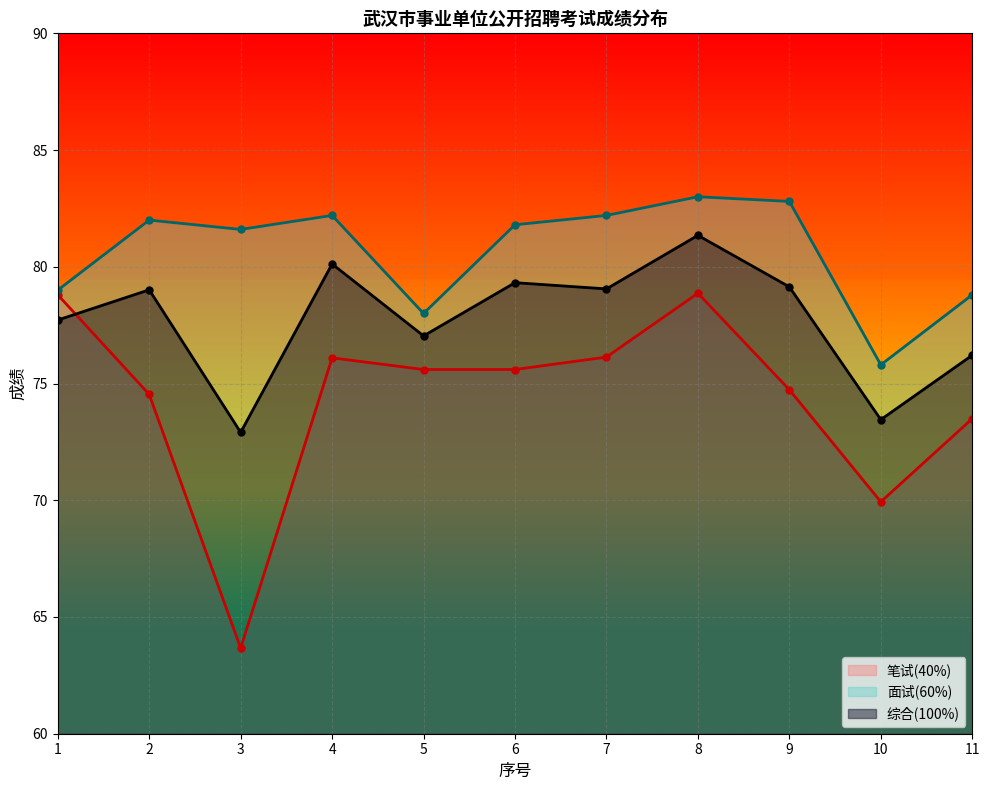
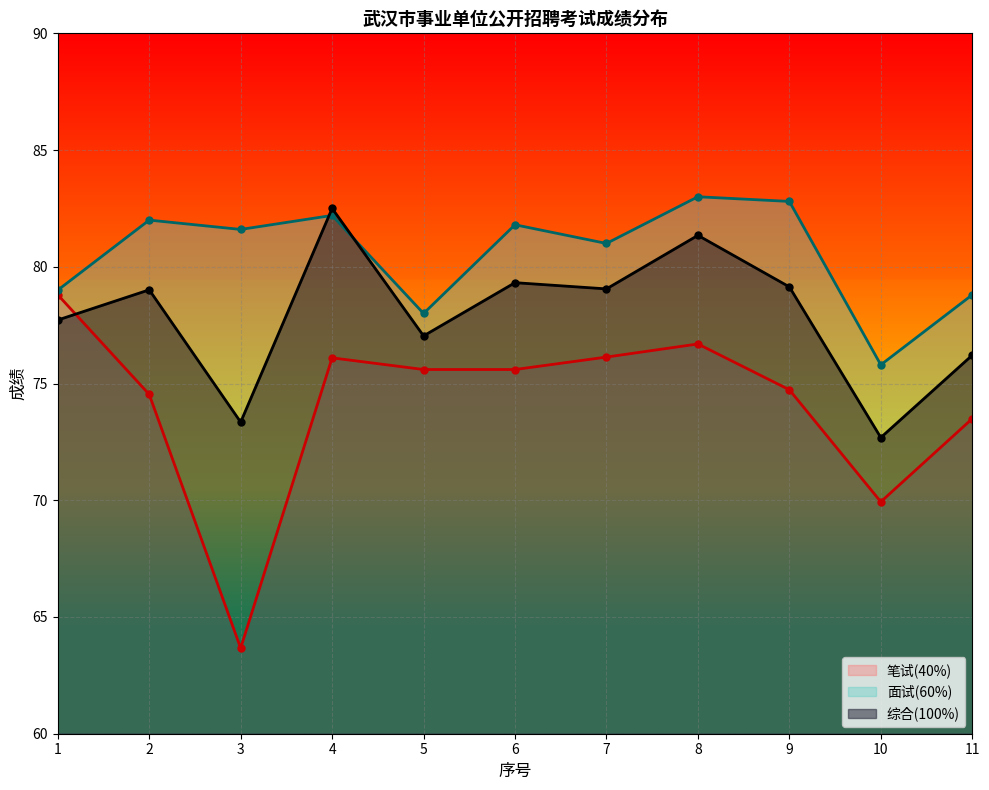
  {
    "笔试(40%)": {
      "1": 78.8,
      "2": 74.5,
      "3": 63.7,
      "4": 76.1,
      "5": 75.6,
      "6": 75.6,
      "7": 76.1,
-     "8": 78.9,
+     "8": 76.7,
      "9": 74.7,
      "10": 69.9,
      "11": 73.5
    },
    "面试(60%)": {
      "1": 79.0,
      "2": 82.0,
      "3": 81.6,
      "4": 82.2,
      "5": 78.0,
      "6": 81.8,
-     "7": 82.2,
+     "7": 81.0,
      "8": 83.0,
      "9": 82.8,
      "10": 75.8,
      "11": 78.8
    },
    "综合(100%)": {
      "1": 77.7,
      "2": 79.0,
-     "3": 72.9,
-     "4": 80.1,
+     "3": 73.3,
+     "4": 82.5,
      "5": 77.0,
      "6": 79.3,
      "7": 79.1,
      "8": 81.3,
      "9": 79.1,
-     "10": 73.5,
+     "10": 72.7,
      "11": 76.2
    }
  }
